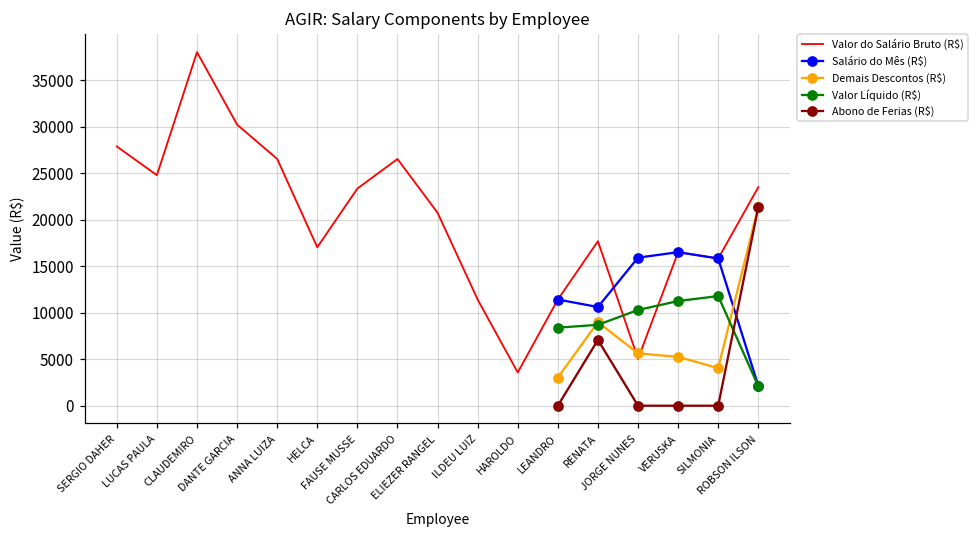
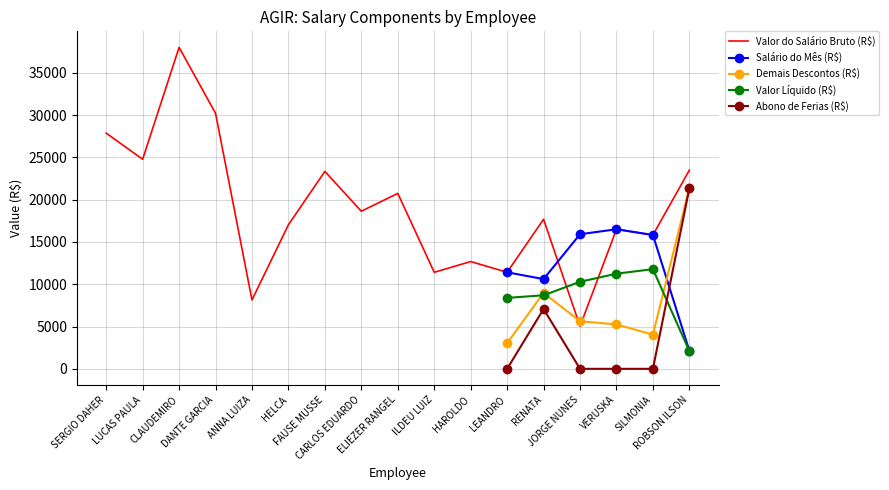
  {
    "Valor do Salário Bruto (R$)": {
      "SERGIO DAHER": 28000,
      "LUCAS PAULA": 25000,
      "CLAUDEMIRO": 38000,
      "DANTE GARCIA": 30000,
-     "ANNA LUIZA": 27000,
+     "ANNA LUIZA": 8000,
      "HELCA": 17000,
      "FAUSE MUSSE": 23000,
-     "CARLOS EDUARDO": 27000,
+     "CARLOS EDUARDO": 19000,
      "ELIEZER RANGEL": 21000,
      "ILDEU LUIZ": 11000,
-     "HAROLDO": 4000,
+     "HAROLDO": 13000,
      "RENATA": 18000,
      "JORGE NUNES": 5000,
      "ROBSON ILSON": 23000
    },
    "Salário do Mês (R$)": {
      "RENATA": 11000,
      "JORGE NUNES": 16000
    },
    "Demais Descontos (R$)": {
      "LEANDRO": 3000,
      "JORGE NUNES": 6000,
      "VERUSKA": 5000,
      "SILMONIA": 4000
    },
    "Valor Líquido (R$)": {
      "LEANDRO": 8000,
      "JORGE NUNES": 10000,
      "VERUSKA": 11000,
      "SILMONIA": 12000
    },
    "Abono de Ferias (R$)": {
      "LEANDRO": 0,
      "RENATA": 7000,
      "JORGE NUNES": 0,
      "VERUSKA": 0,
      "SILMONIA": 0
    }
  }
